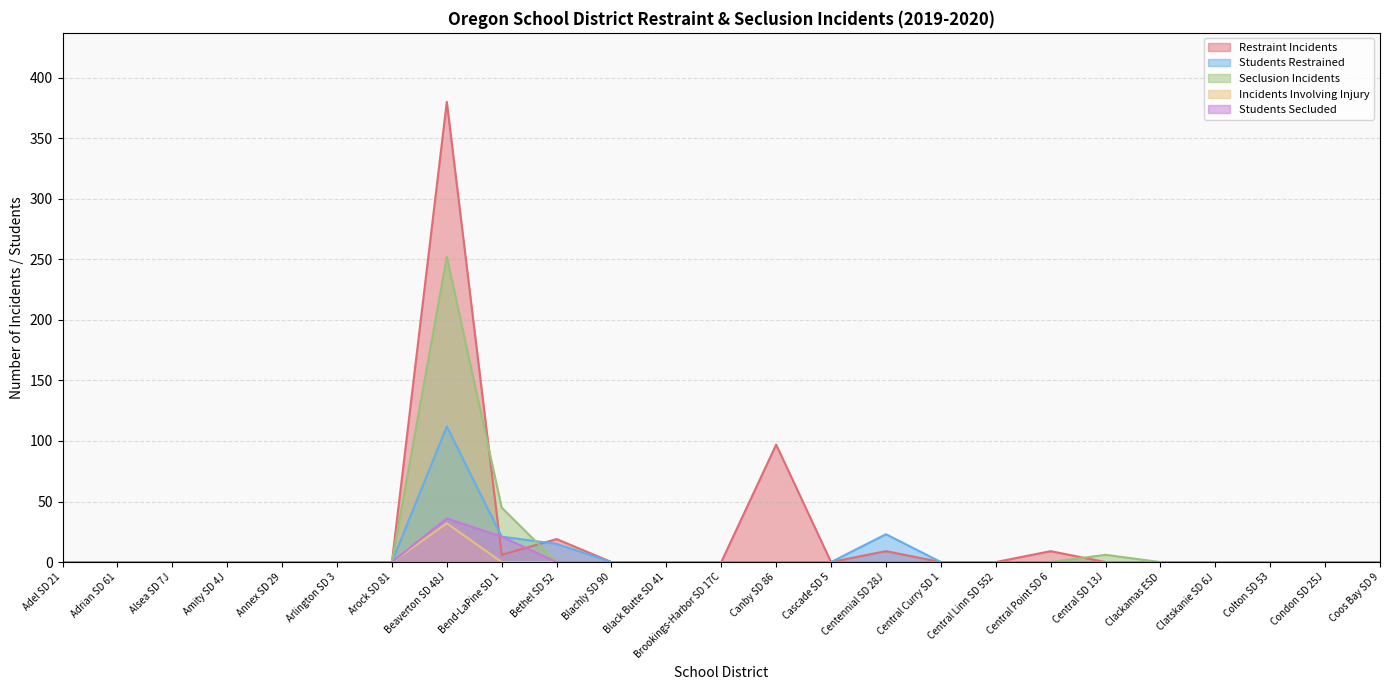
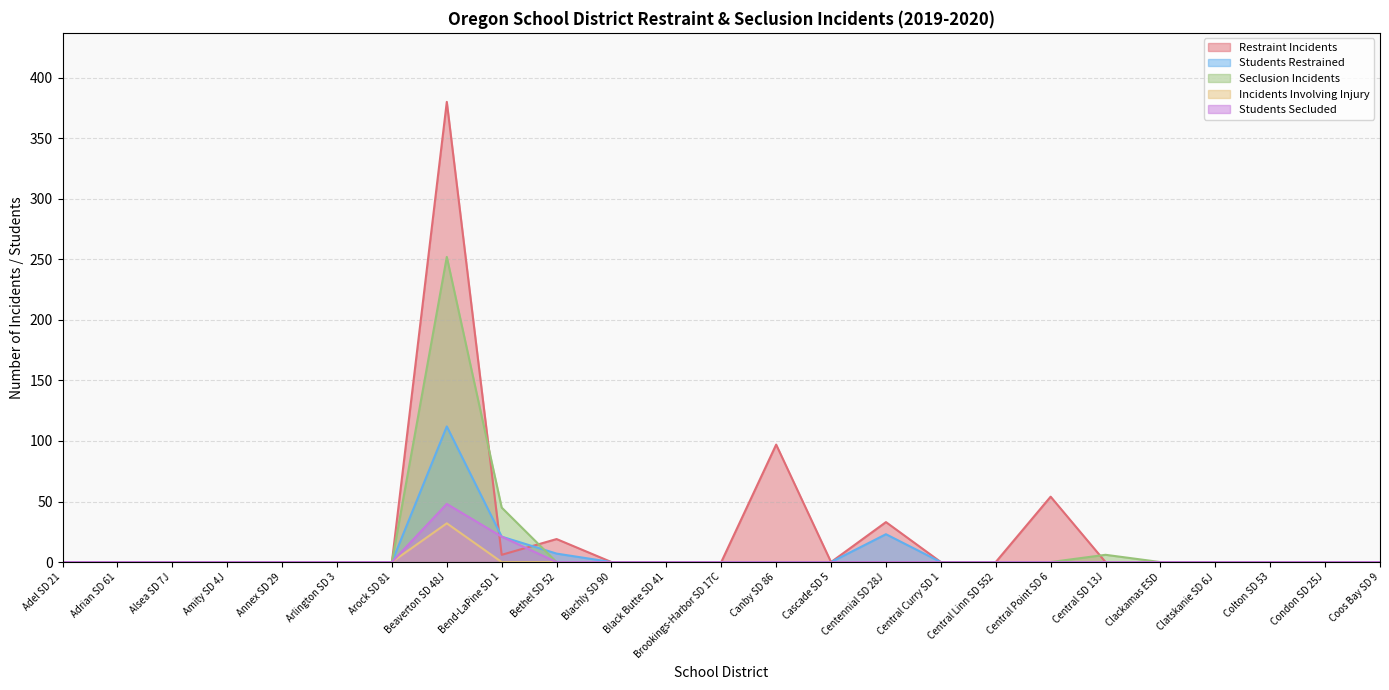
  {
    "Restraint Incidents": {
      "Beaverton SD 48J": 380,
      "Bend-LaPine SD 1": 6,
      "Bethel SD 52": 19,
      "Canby SD 86": 97,
-     "Centennial SD 28J": 9,
-     "Central Point SD 6": 9
+     "Centennial SD 28J": 33,
+     "Central Point SD 6": 54
    },
    "Students Restrained": {
      "Beaverton SD 48J": 112,
-     "Bethel SD 52": 15,
+     "Bethel SD 52": 7,
      "Centennial SD 28J": 23
    },
    "Students Secluded": {
-     "Beaverton SD 48J": 36
+     "Beaverton SD 48J": 48
    }
  }
